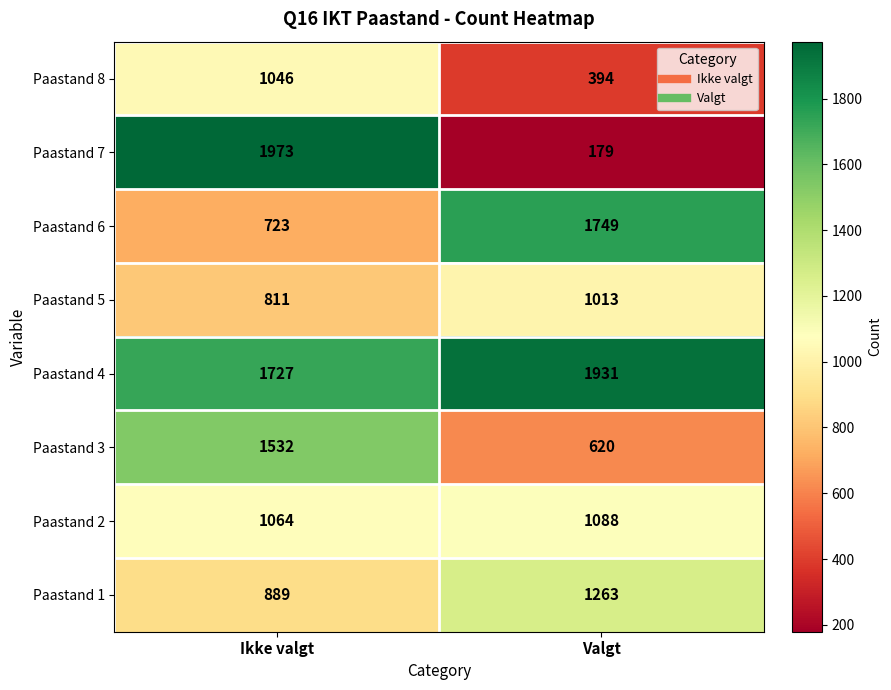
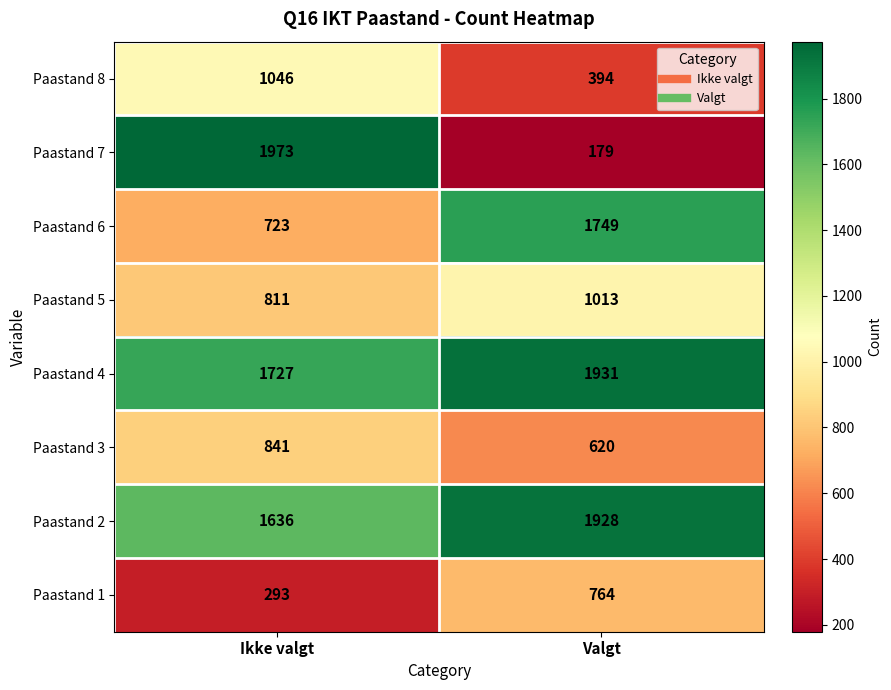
  {
    "Paastand 8": {
      "Ikke valgt": 1046,
      "Valgt": 394
    },
    "Paastand 7": {
      "Ikke valgt": 1973,
      "Valgt": 179
    },
    "Paastand 6": {
      "Ikke valgt": 723,
      "Valgt": 1749
    },
    "Paastand 5": {
      "Ikke valgt": 811,
      "Valgt": 1013
    },
    "Paastand 4": {
      "Ikke valgt": 1727,
      "Valgt": 1931
    },
    "Paastand 3": {
-     "Ikke valgt": 1532,
+     "Ikke valgt": 841,
      "Valgt": 620
    },
    "Paastand 2": {
-     "Ikke valgt": 1064,
-     "Valgt": 1088
+     "Ikke valgt": 1636,
+     "Valgt": 1928
    },
    "Paastand 1": {
-     "Ikke valgt": 889,
-     "Valgt": 1263
+     "Ikke valgt": 293,
+     "Valgt": 764
    }
  }
